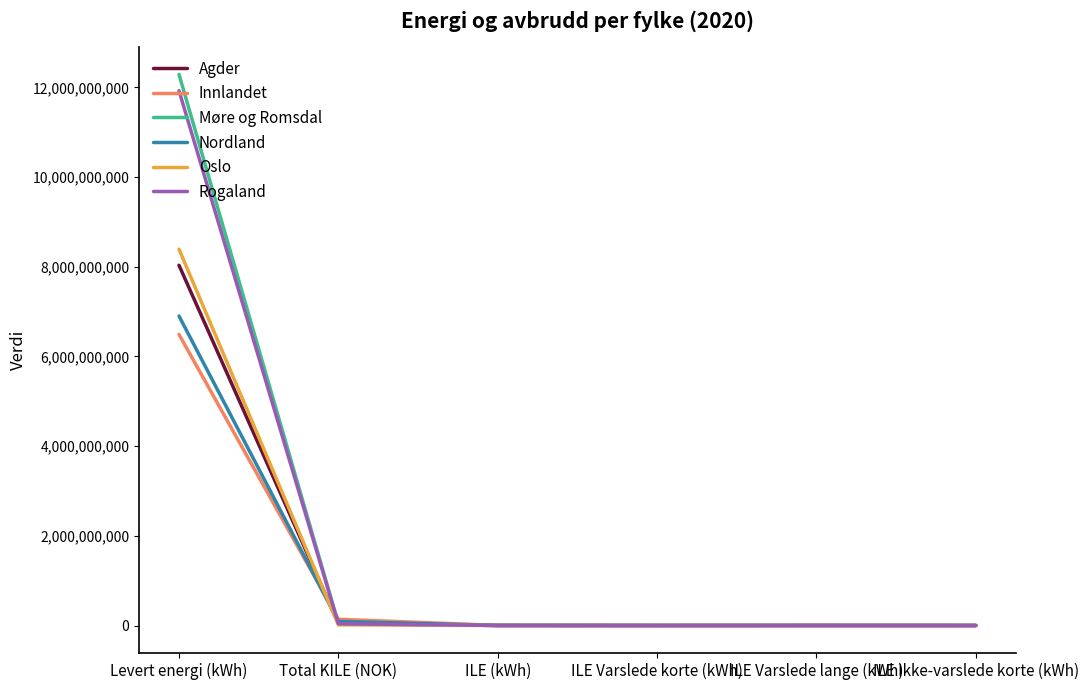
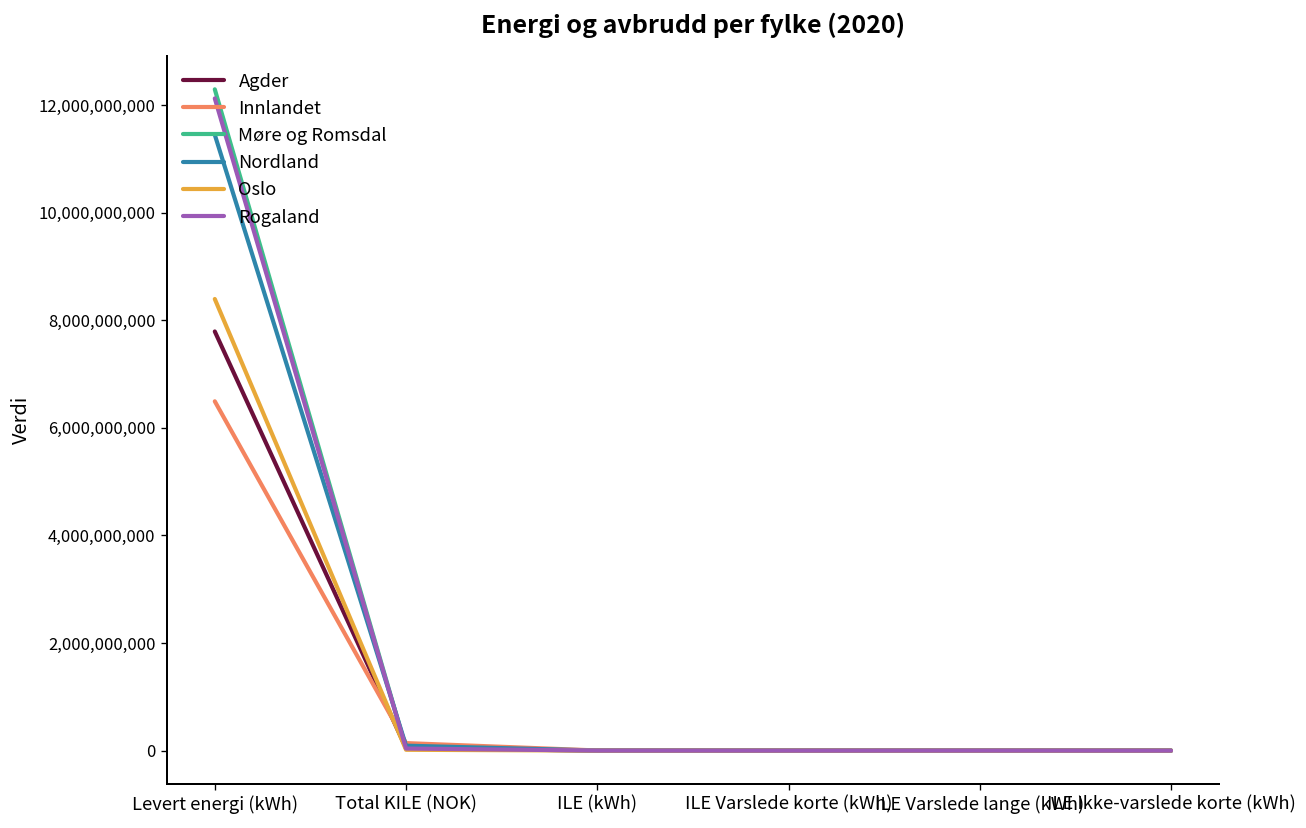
  {
    "Agder": {
-     "Levert energi (kWh)": "8,000,000,000"
+     "Levert energi (kWh)": "7,800,000,000"
    },
    "Møre og Romsdal": {
      "Levert energi (kWh)": "12,300,000,000"
    },
    "Nordland": {
-     "Levert energi (kWh)": "6,900,000,000"
+     "Levert energi (kWh)": "11,400,000,000"
    },
    "Rogaland": {
-     "Levert energi (kWh)": "11,900,000,000"
+     "Levert energi (kWh)": "12,100,000,000"
    }
  }
